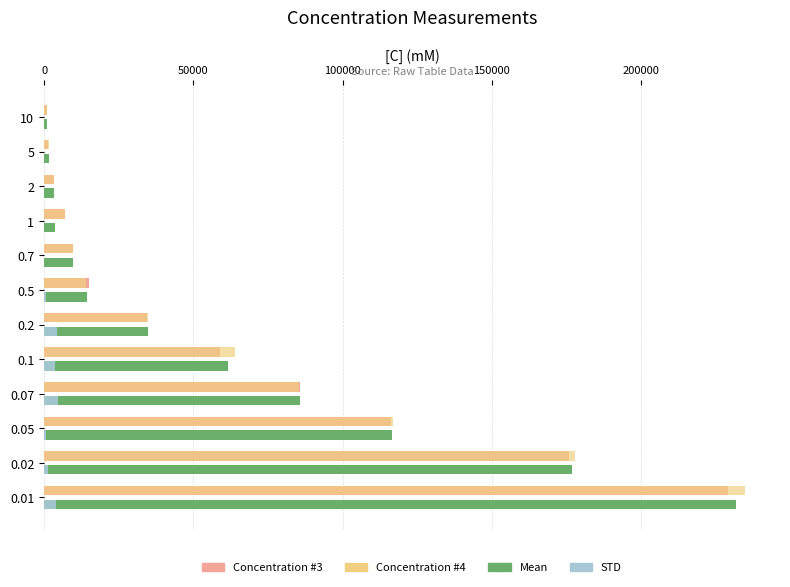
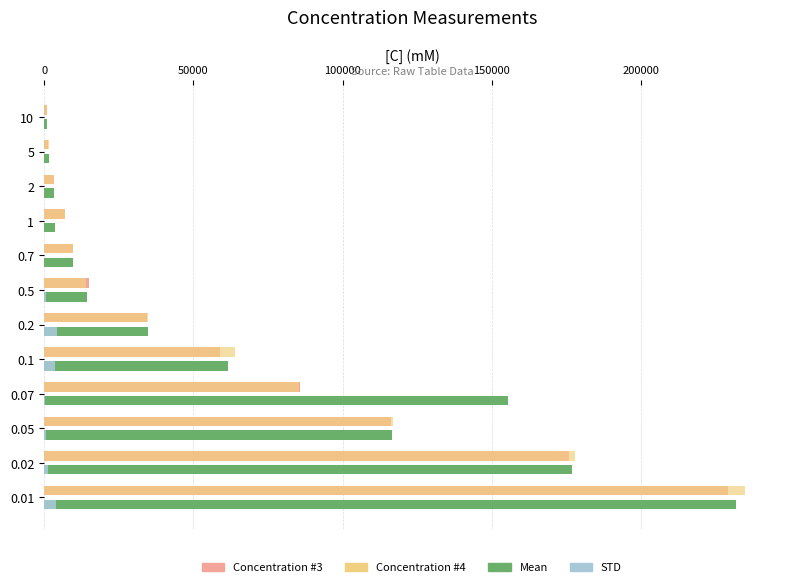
  {
    "Mean": {
      "10": 1000,
      "5": 2000,
      "2": 3000,
      "1": 4000,
      "0.7": 10000,
      "0.5": 15000,
      "0.2": 35000,
      "0.1": 62000,
-     "0.07": 86000,
+     "0.07": 155000,
      "0.05": 117000,
      "0.02": 177000,
      "0.01": 232000
    },
    "STD": {
-     "0.07": 5000
+     "0.07": 0
    }
  }
